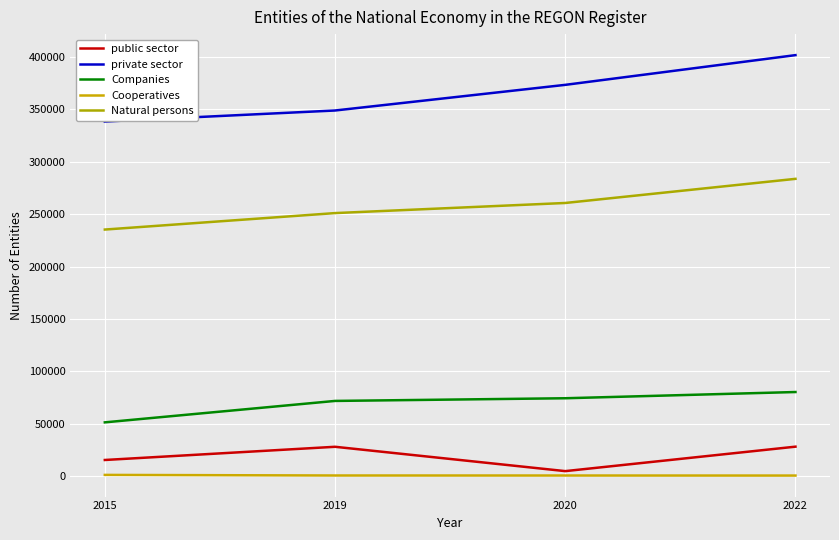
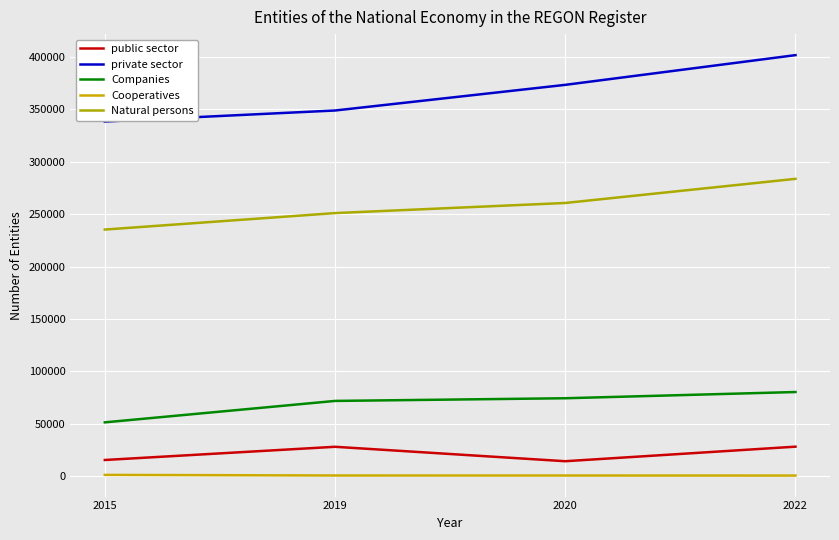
  {
    "public sector": {
      "2015": 16000,
      "2019": 28000,
-     "2020": 5000,
+     "2020": 14000,
      "2022": 28000
    },
    "private sector": {
      "2015": 338000,
      "2019": 349000,
      "2020": 373000,
      "2022": 402000
    },
    "Companies": {
      "2015": 51000,
      "2019": 72000,
      "2020": 74000,
      "2022": 80000
    }
  }
